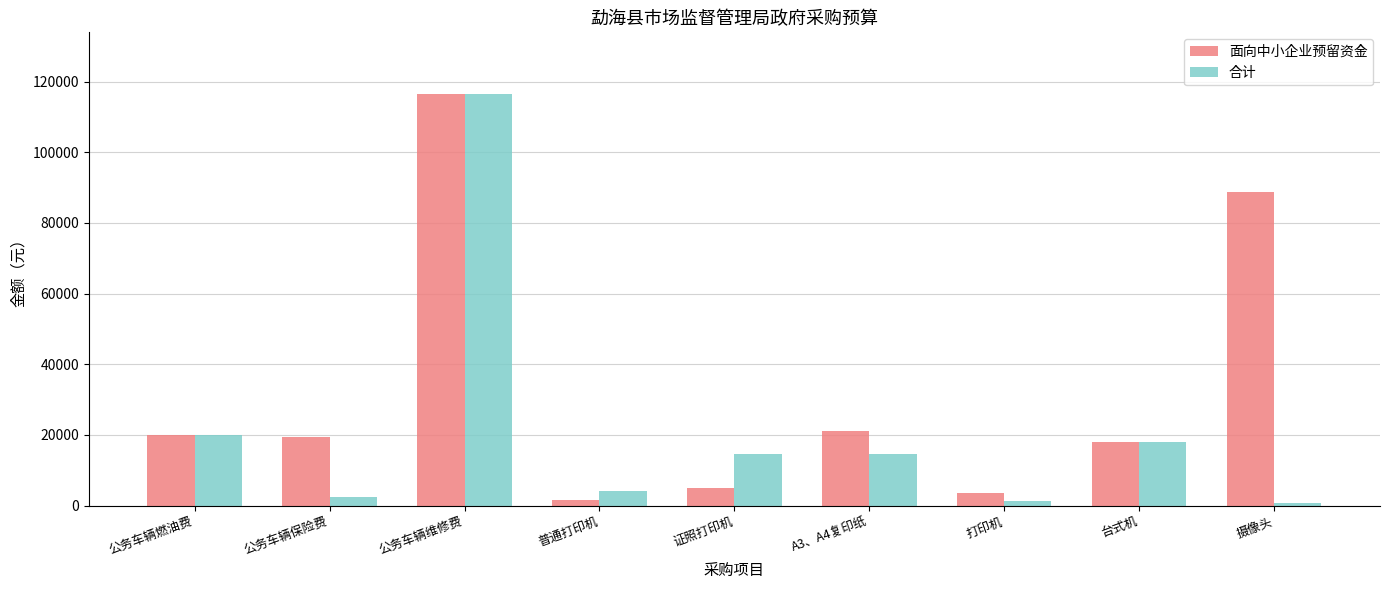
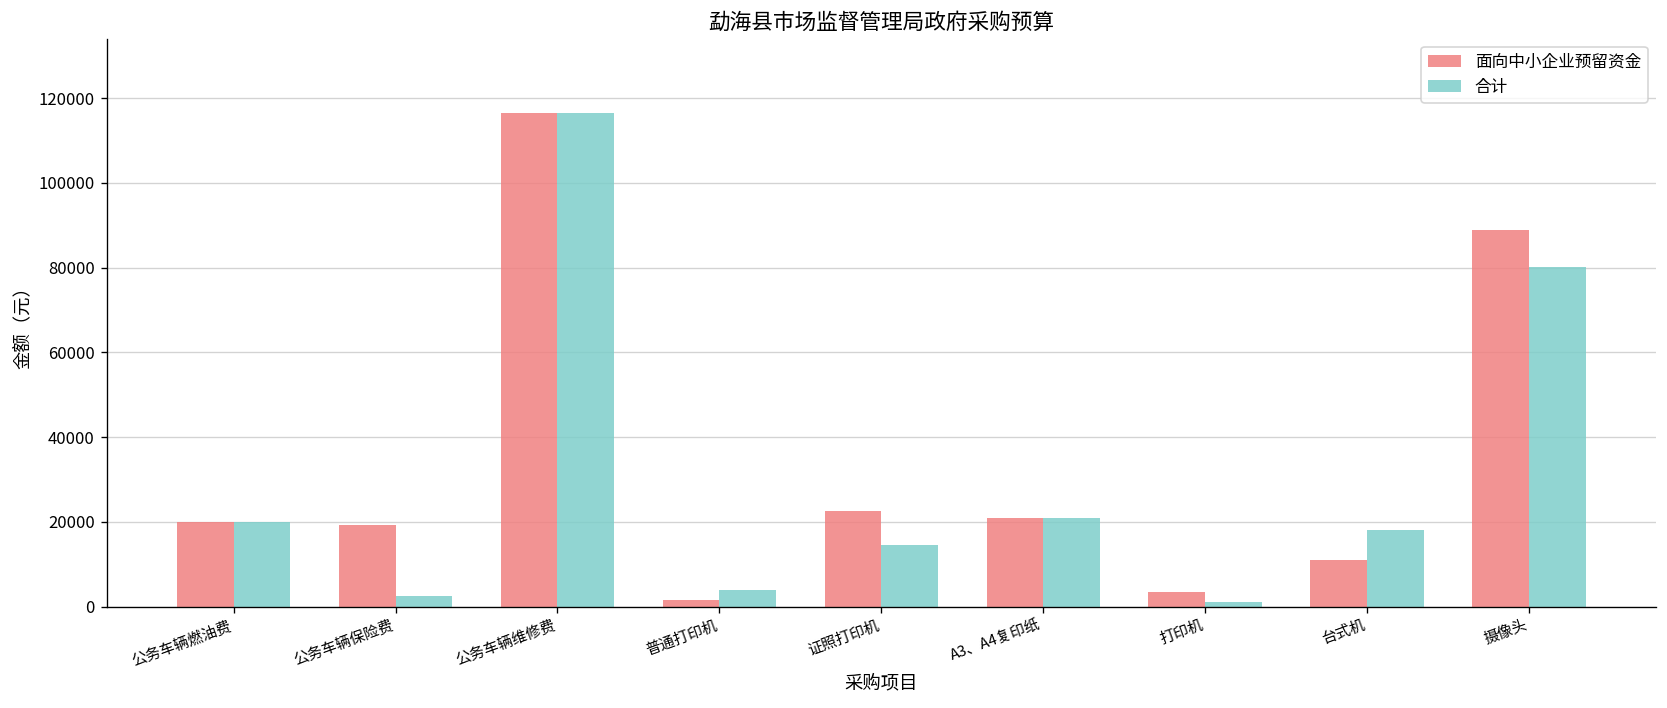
  {
    "面向中小企业预留资金": {
      "公务车辆燃油费": 20000,
      "公务车辆保险费": 19000,
      "公务车辆维修费": 117000,
      "普通打印机": 2000,
-     "证照打印机": 5000,
+     "证照打印机": 23000,
      "A3、A4复印纸": 21000,
      "打印机": 4000,
-     "台式机": 18000,
+     "台式机": 11000,
      "摄像头": 89000
    },
    "合计": {
      "公务车辆燃油费": 20000,
      "公务车辆保险费": 2000,
      "公务车辆维修费": 117000,
      "普通打印机": 4000,
      "证照打印机": 15000,
-     "A3、A4复印纸": 15000,
+     "A3、A4复印纸": 21000,
      "打印机": 1000,
      "台式机": 18000,
-     "摄像头": 1000
+     "摄像头": 80000
    }
  }
